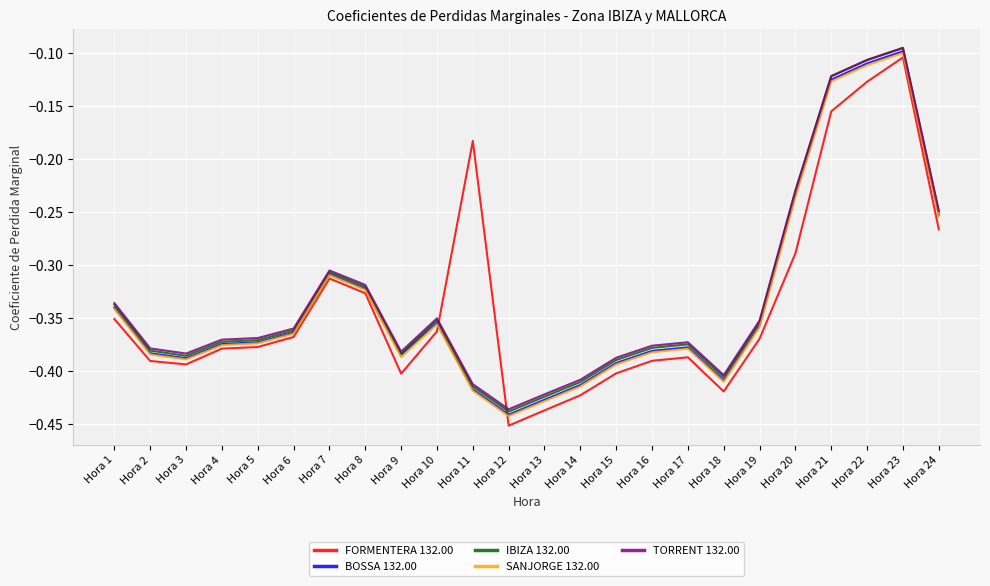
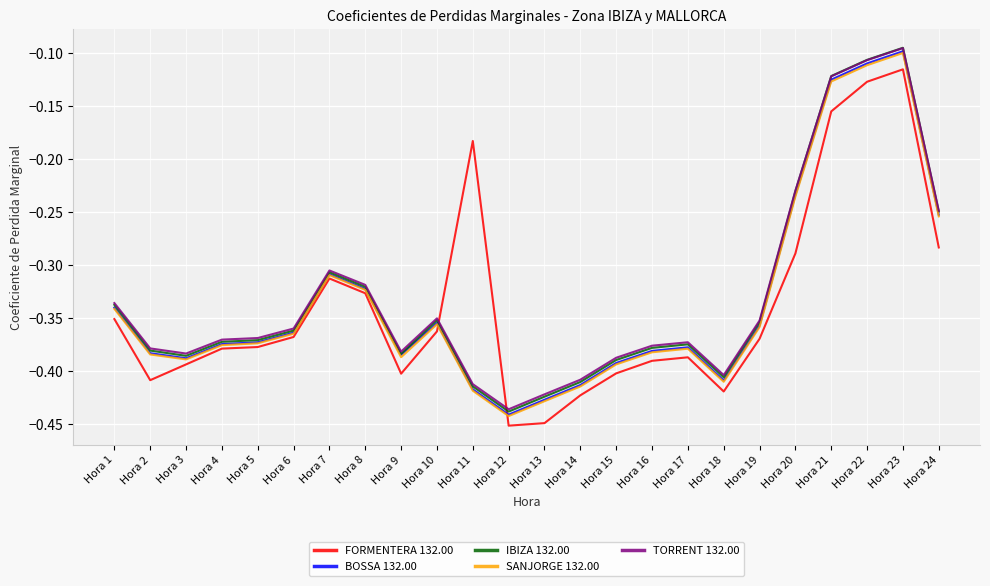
  {
    "FORMENTERA 132.00": {
      "Hora 1": -0.351,
-     "Hora 2": -0.391,
+     "Hora 2": -0.409,
      "Hora 3": -0.394,
      "Hora 4": -0.379,
      "Hora 5": -0.378,
      "Hora 6": -0.368,
      "Hora 7": -0.313,
      "Hora 8": -0.327,
      "Hora 9": -0.403,
      "Hora 10": -0.363,
      "Hora 11": -0.183,
      "Hora 12": -0.452,
-     "Hora 13": -0.437,
+     "Hora 13": -0.449,
      "Hora 14": -0.423,
      "Hora 15": -0.402,
      "Hora 16": -0.391,
      "Hora 17": -0.387,
      "Hora 18": -0.419,
      "Hora 19": -0.370,
      "Hora 20": -0.289,
      "Hora 21": -0.155,
      "Hora 22": -0.127,
-     "Hora 23": -0.104,
-     "Hora 24": -0.267
+     "Hora 23": -0.116,
+     "Hora 24": -0.284
    }
  }
